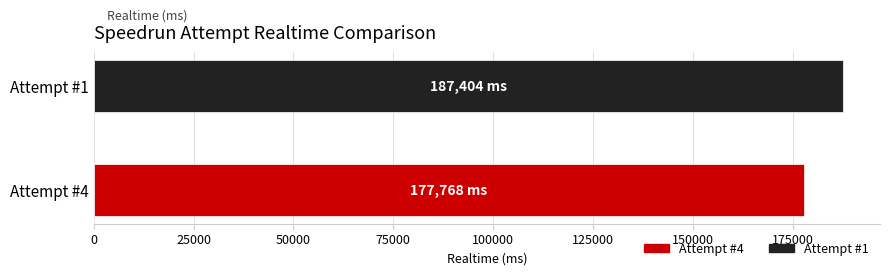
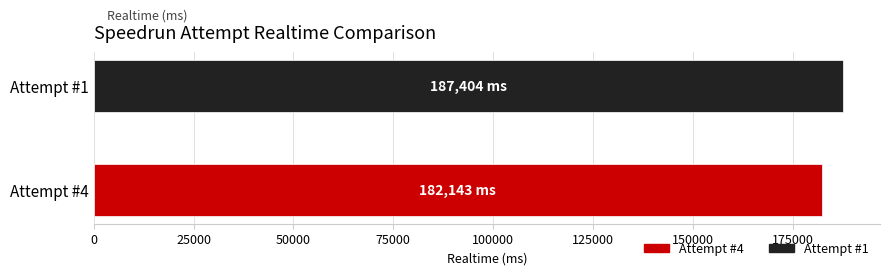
  {
    "Attempt #1": "187,404",
-   "Attempt #4": "177,768"
+   "Attempt #4": "182,143"
  }
